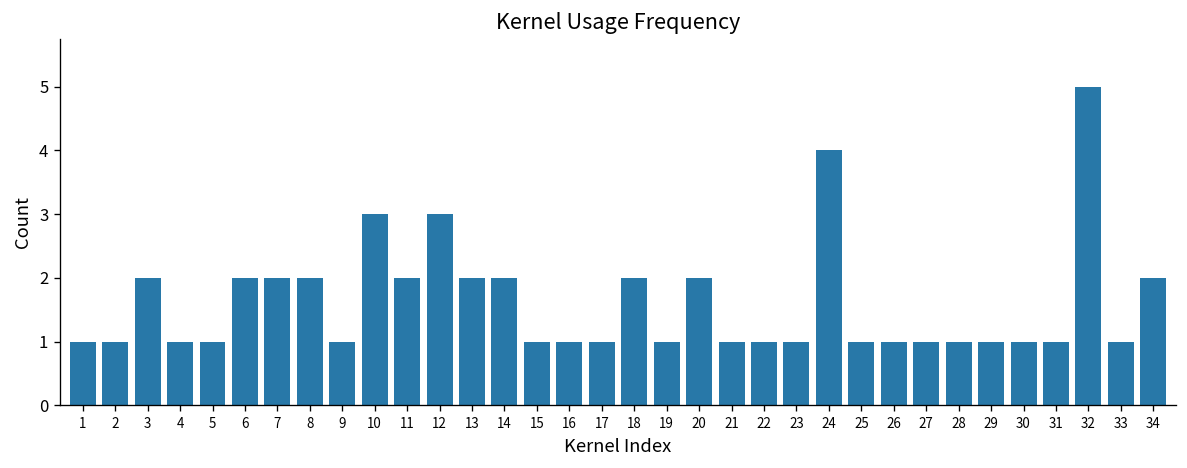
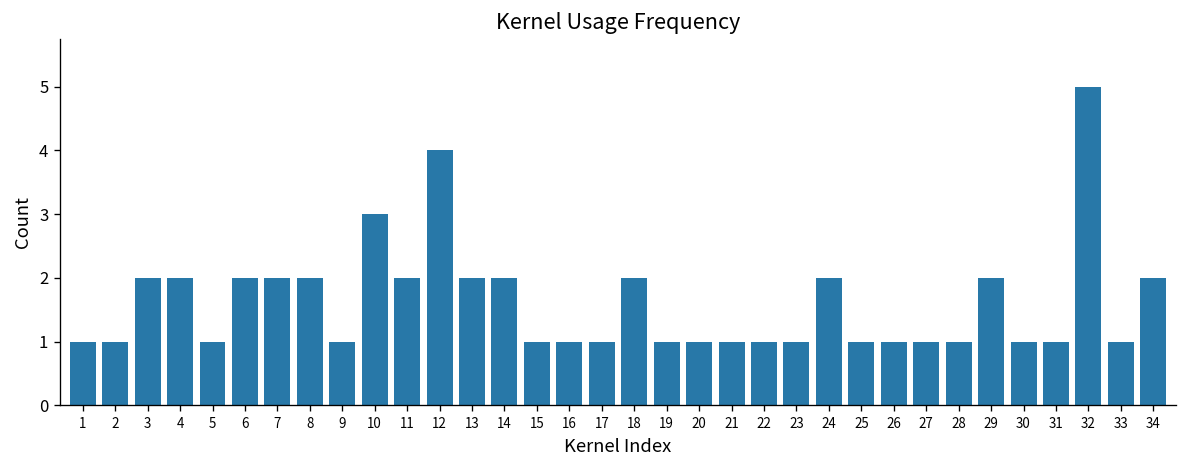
  {
    "1": 1,
    "2": 1,
    "3": 2,
-   "4": 1,
+   "4": 2,
    "5": 1,
    "6": 2,
    "7": 2,
    "8": 2,
    "9": 1,
    "10": 3,
    "11": 2,
-   "12": 3,
+   "12": 4,
    "13": 2,
    "14": 2,
    "15": 1,
    "16": 1,
    "17": 1,
    "18": 2,
    "19": 1,
-   "20": 2,
+   "20": 1,
    "21": 1,
    "22": 1,
    "23": 1,
-   "24": 4,
+   "24": 2,
    "25": 1,
    "26": 1,
    "27": 1,
    "28": 1,
-   "29": 1,
+   "29": 2,
    "30": 1,
    "31": 1,
    "32": 5,
    "33": 1,
    "34": 2
  }
